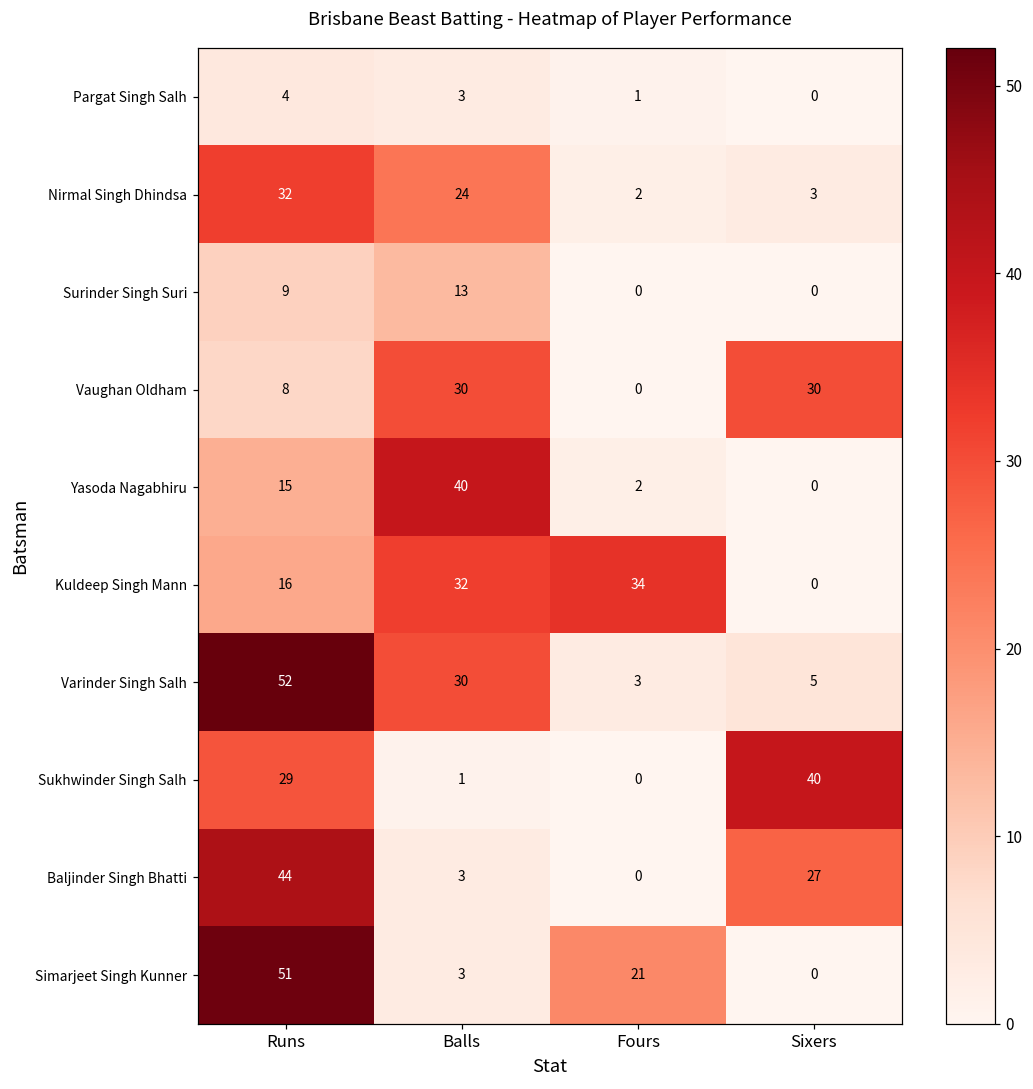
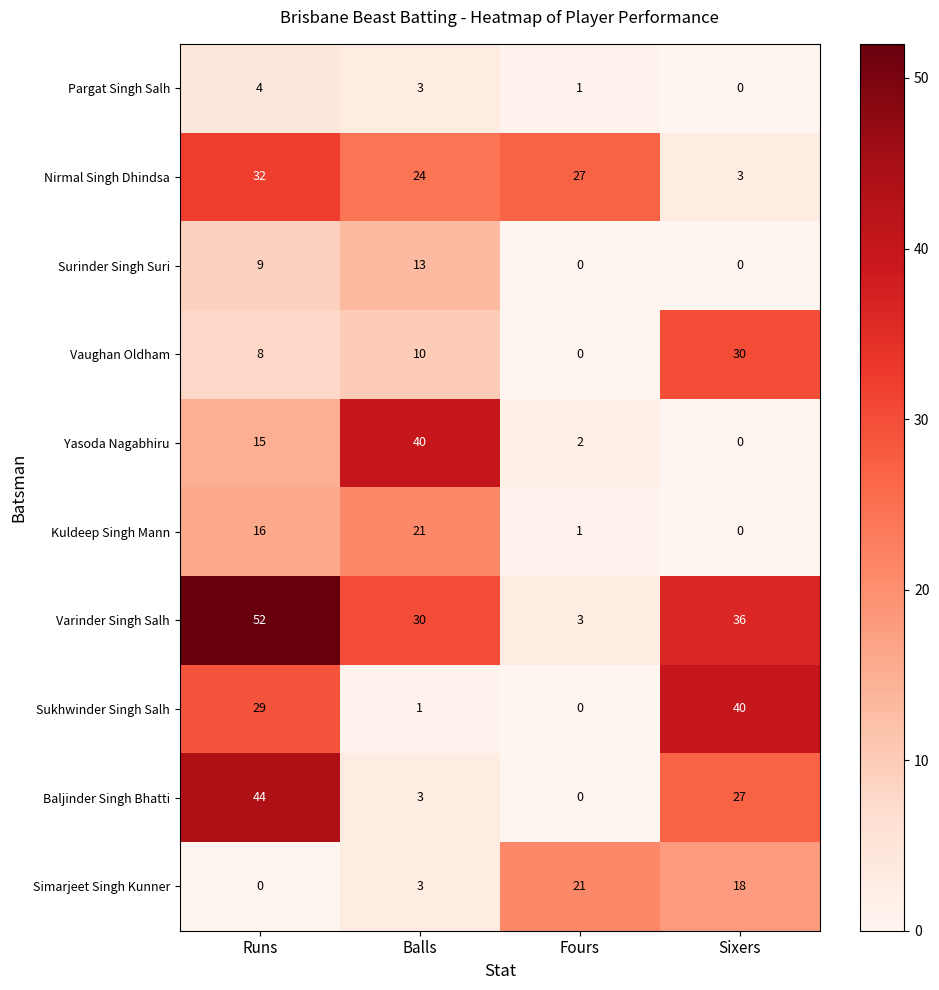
  {
    "Pargat Singh Salh": {
      "Runs": 4,
      "Balls": 3,
      "Fours": 1,
      "Sixers": 0
    },
    "Nirmal Singh Dhindsa": {
      "Runs": 32,
      "Balls": 24,
-     "Fours": 2,
+     "Fours": 27,
      "Sixers": 3
    },
    "Surinder Singh Suri": {
      "Runs": 9,
      "Balls": 13,
      "Fours": 0,
      "Sixers": 0
    },
    "Vaughan Oldham": {
      "Runs": 8,
-     "Balls": 30,
+     "Balls": 10,
      "Fours": 0,
      "Sixers": 30
    },
    "Yasoda Nagabhiru": {
      "Runs": 15,
      "Balls": 40,
      "Fours": 2,
      "Sixers": 0
    },
    "Kuldeep Singh Mann": {
      "Runs": 16,
-     "Balls": 32,
-     "Fours": 34,
+     "Balls": 21,
+     "Fours": 1,
      "Sixers": 0
    },
    "Varinder Singh Salh": {
      "Runs": 52,
      "Balls": 30,
      "Fours": 3,
-     "Sixers": 5
+     "Sixers": 36
    },
    "Sukhwinder Singh Salh": {
      "Runs": 29,
      "Balls": 1,
      "Fours": 0,
      "Sixers": 40
    },
    "Baljinder Singh Bhatti": {
      "Runs": 44,
      "Balls": 3,
      "Fours": 0,
      "Sixers": 27
    },
    "Simarjeet Singh Kunner": {
-     "Runs": 51,
+     "Runs": 0,
      "Balls": 3,
      "Fours": 21,
-     "Sixers": 0
+     "Sixers": 18
    }
  }
